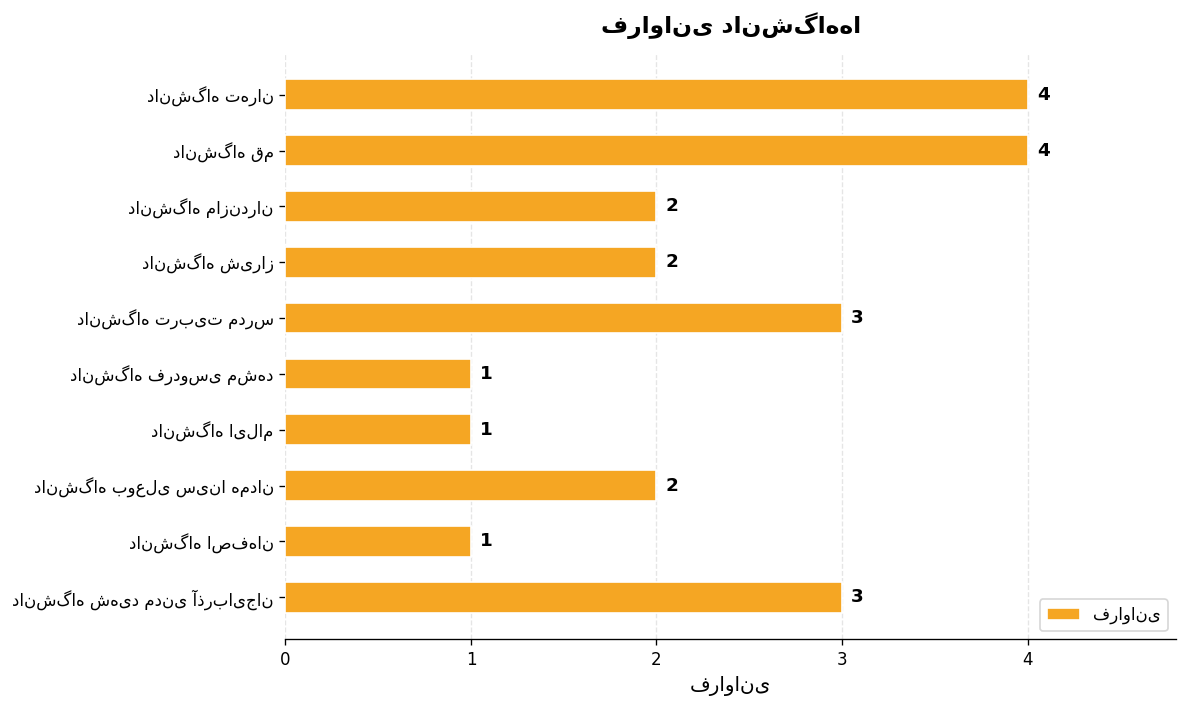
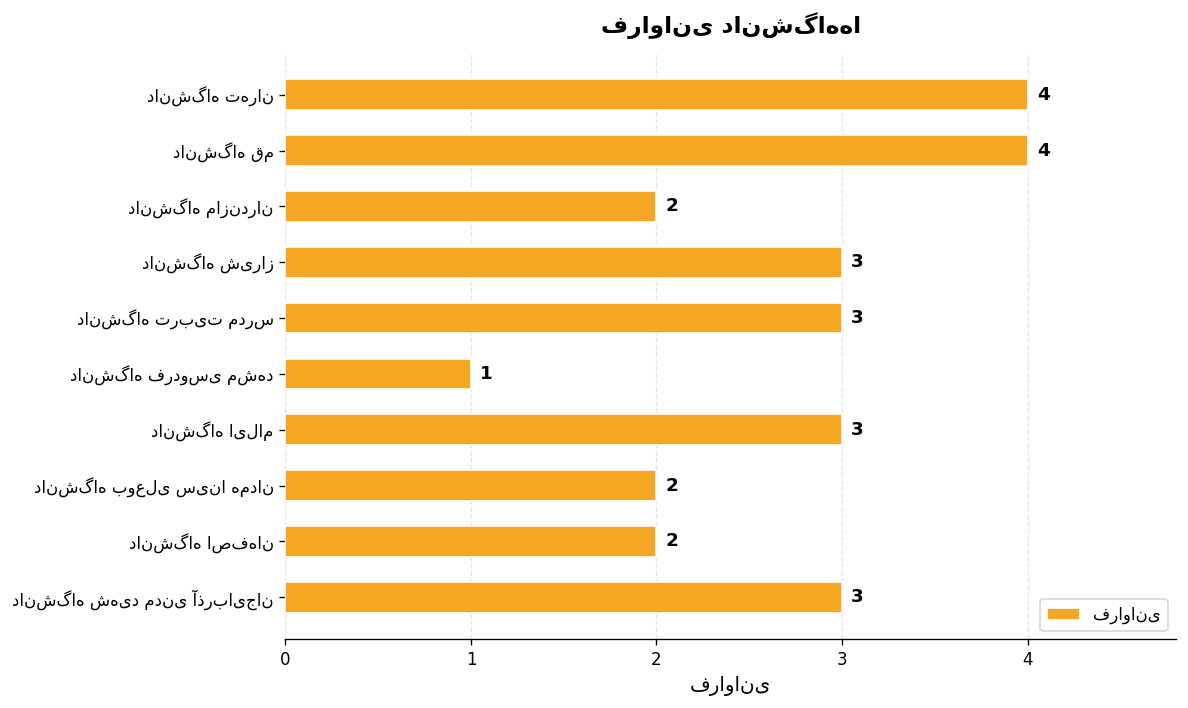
  {
    "دانشگاه تهران": 4,
    "دانشگاه قم": 4,
    "دانشگاه مازندران": 2,
-   "دانشگاه شیراز": 2,
+   "دانشگاه شیراز": 3,
    "دانشگاه تربیت مدرس": 3,
    "دانشگاه فردوسی مشهد": 1,
-   "دانشگاه ایلام": 1,
+   "دانشگاه ایلام": 3,
    "دانشگاه بوعلی سینا همدان": 2,
-   "دانشگاه اصفهان": 1,
+   "دانشگاه اصفهان": 2,
    "دانشگاه شهید مدنی آذربایجان": 3
  }
